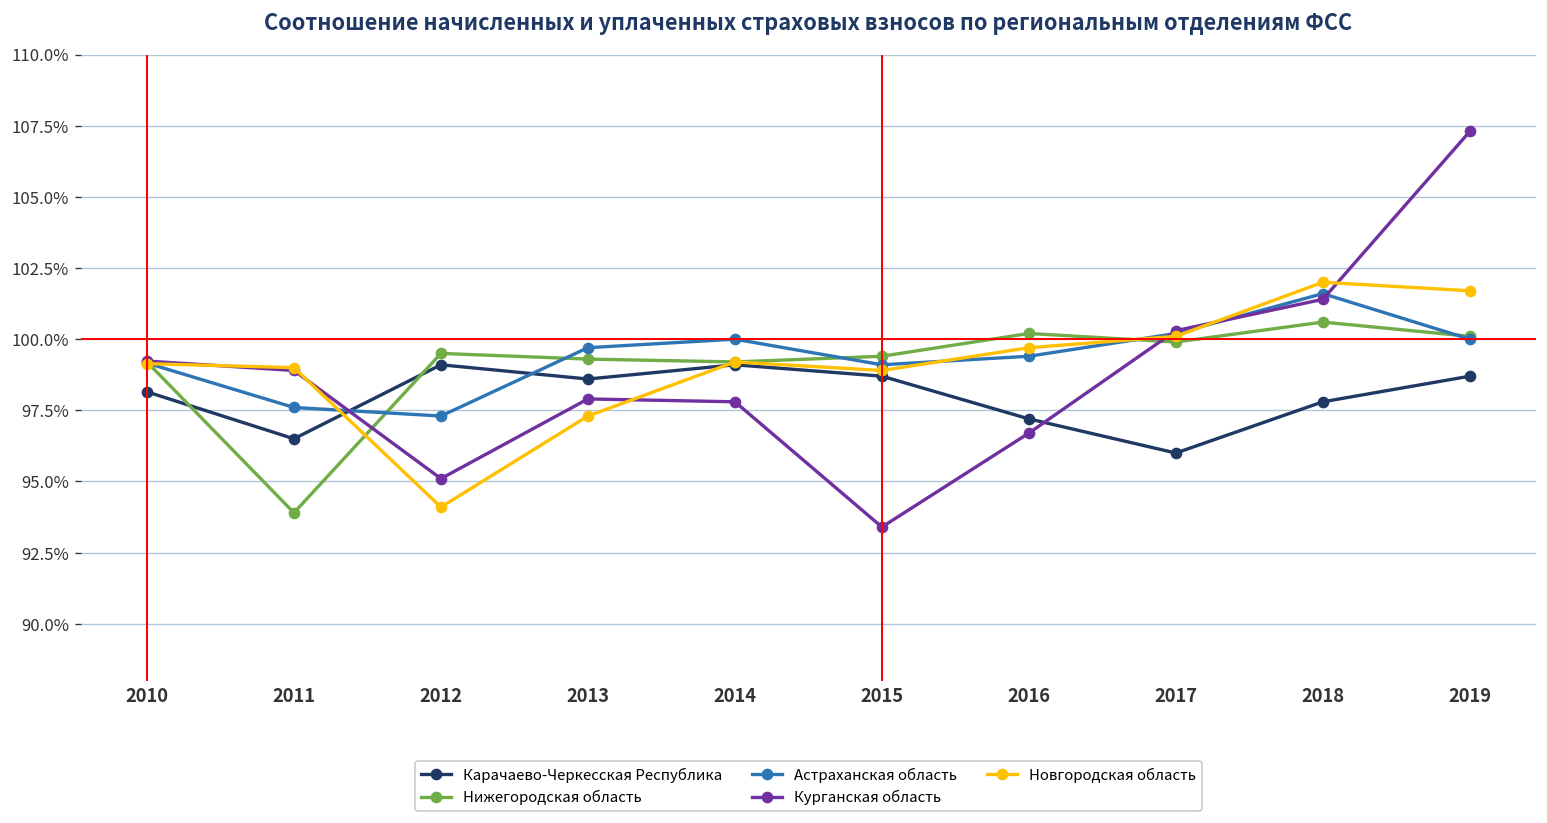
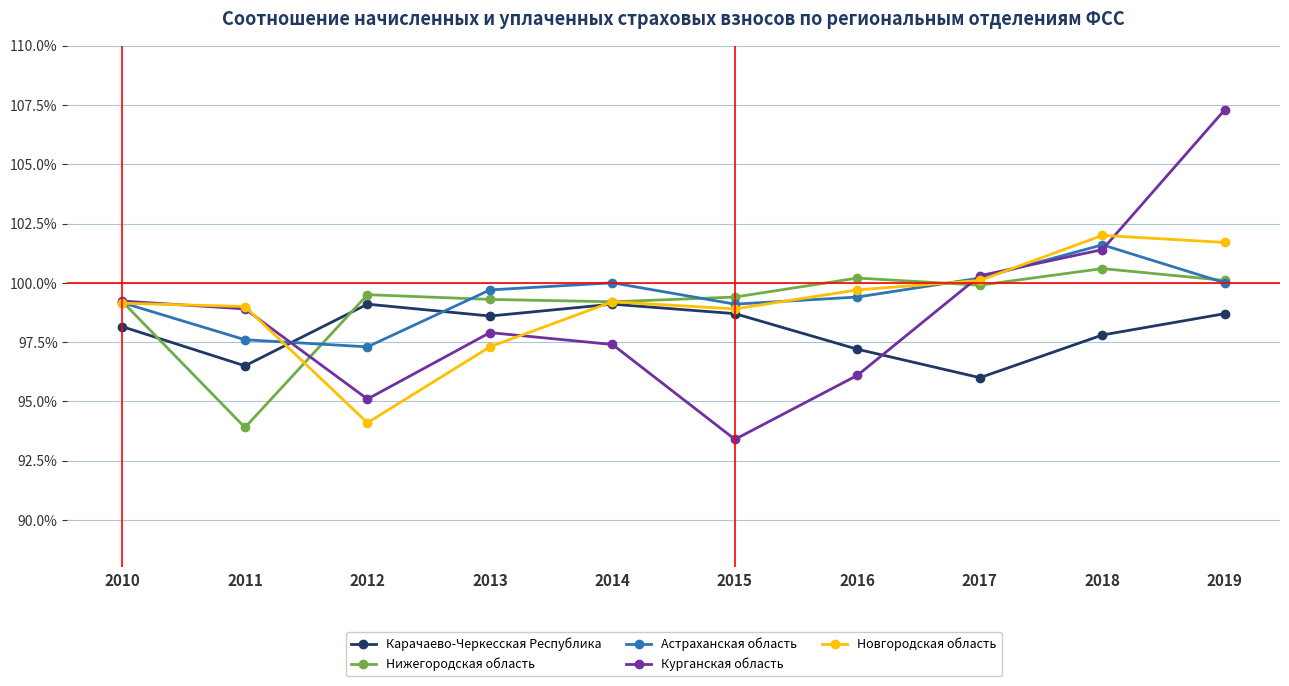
  {
    "Карачаево-Черкесская Республика": {
      "2010": "98.2%",
      "2011": "96.5%",
      "2012": "99.1%",
      "2013": "98.6%",
      "2015": "98.7%",
      "2016": "97.2%",
      "2017": "96.0%",
      "2018": "97.8%",
      "2019": "98.7%"
    },
    "Нижегородская область": {
      "2011": "93.9%",
      "2012": "99.5%",
      "2013": "99.3%",
      "2015": "99.4%",
      "2016": "100.2%",
      "2017": "99.9%",
      "2018": "100.6%"
    },
    "Астраханская область": {
      "2011": "97.6%",
      "2012": "97.3%",
      "2013": "99.7%",
      "2014": "100.0%",
      "2015": "99.1%",
      "2016": "99.4%",
      "2018": "101.6%"
    },
    "Курганская область": {
      "2012": "95.1%",
      "2013": "97.9%",
-     "2014": "97.8%",
+     "2014": "97.4%",
      "2015": "93.4%",
-     "2016": "96.7%",
+     "2016": "96.1%",
      "2018": "101.4%",
      "2019": "107.3%"
    },
    "Новгородская область": {
      "2012": "94.1%",
      "2013": "97.3%",
      "2015": "98.9%",
      "2016": "99.7%",
      "2018": "102.0%",
      "2019": "101.7%"
    }
  }
